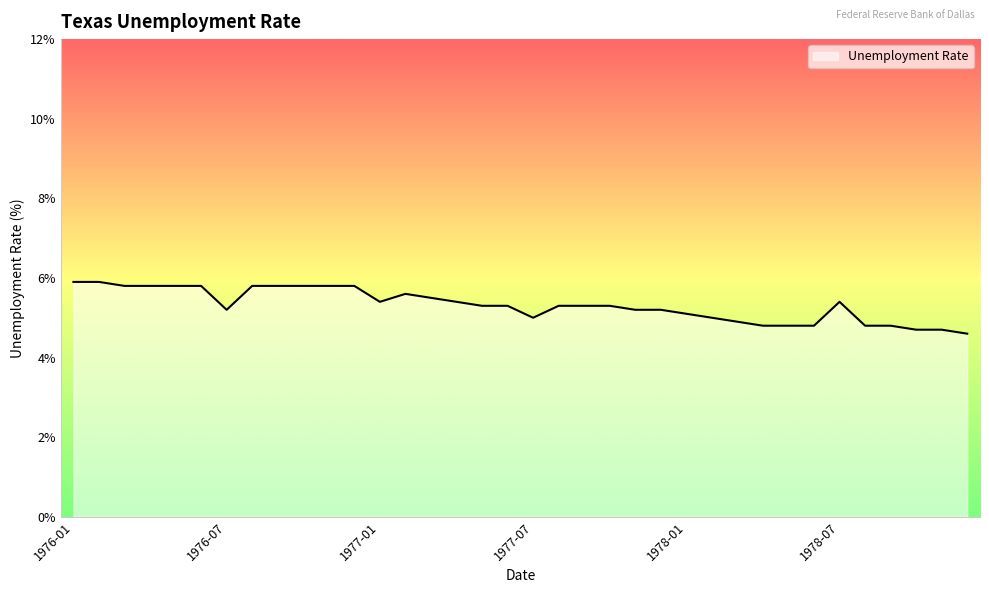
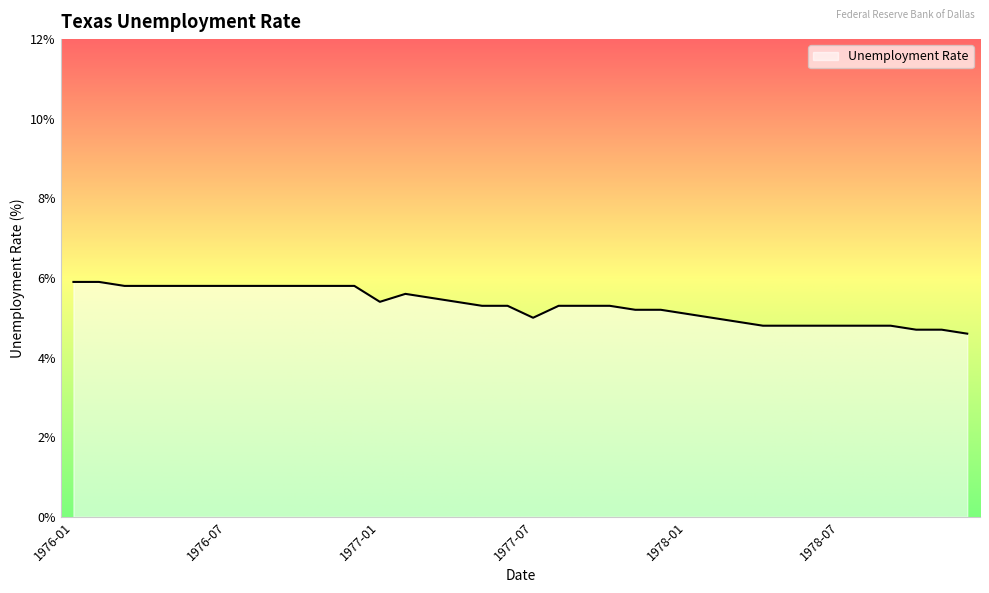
  {
    "1976-01": "5.9%",
-   "1976-07": "5.2%",
+   "1976-07": "5.8%",
    "1977-01": "5.4%",
    "1977-07": "5.0%",
    "1978-01": "5.1%",
-   "1978-07": "5.4%"
+   "1978-07": "4.8%"
  }
